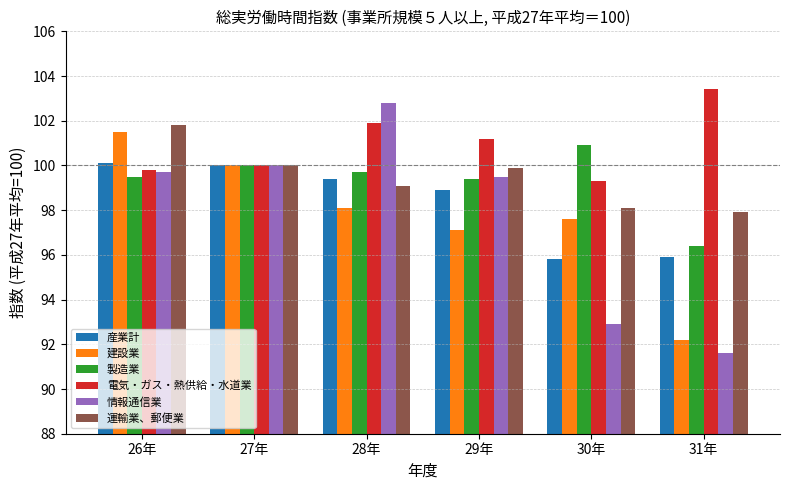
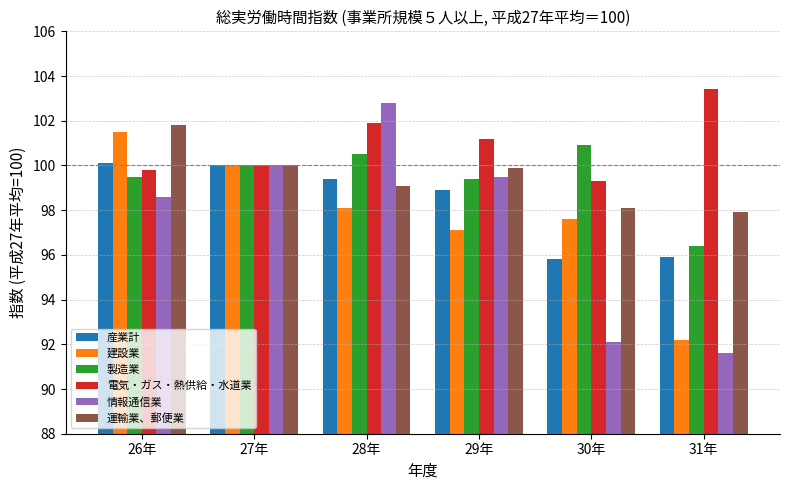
  {
    "産業計": {
      "26年": 100.1,
      "27年": 100.0,
      "28年": 99.4,
      "29年": 98.9,
      "30年": 95.8,
      "31年": 95.9
    },
    "建設業": {
      "26年": 101.5,
      "27年": 100.0,
      "28年": 98.1,
      "29年": 97.1,
      "30年": 97.6,
      "31年": 92.2
    },
    "製造業": {
      "26年": 99.5,
      "27年": 100.0,
-     "28年": 99.7,
+     "28年": 100.5,
      "29年": 99.4,
      "30年": 100.9,
      "31年": 96.4
    },
    "電気・ガス・熱供給・水道業": {
      "26年": 99.8,
      "27年": 100.0,
      "28年": 101.9,
      "29年": 101.2,
      "30年": 99.3,
      "31年": 103.4
    },
    "情報通信業": {
-     "26年": 99.7,
+     "26年": 98.6,
      "27年": 100.0,
      "28年": 102.8,
      "29年": 99.5,
-     "30年": 92.9,
+     "30年": 92.1,
      "31年": 91.6
    },
    "運輸業、郵便業": {
      "26年": 101.8,
      "27年": 100.0,
      "28年": 99.1,
      "29年": 99.9,
      "30年": 98.1,
      "31年": 97.9
    }
  }
